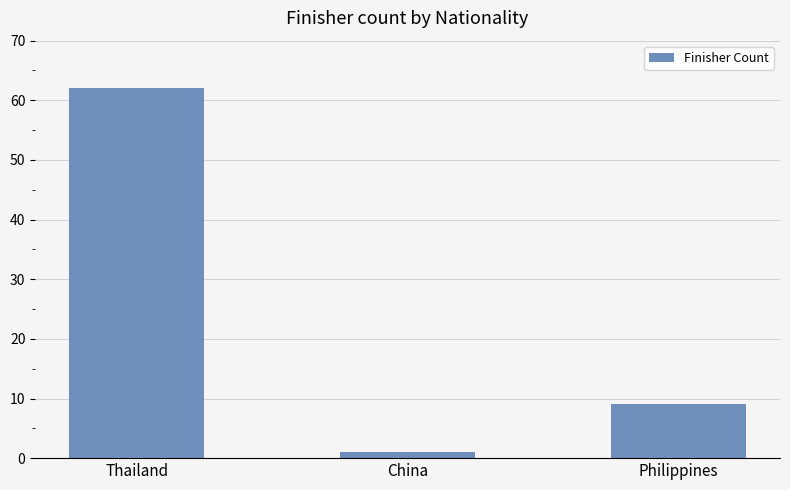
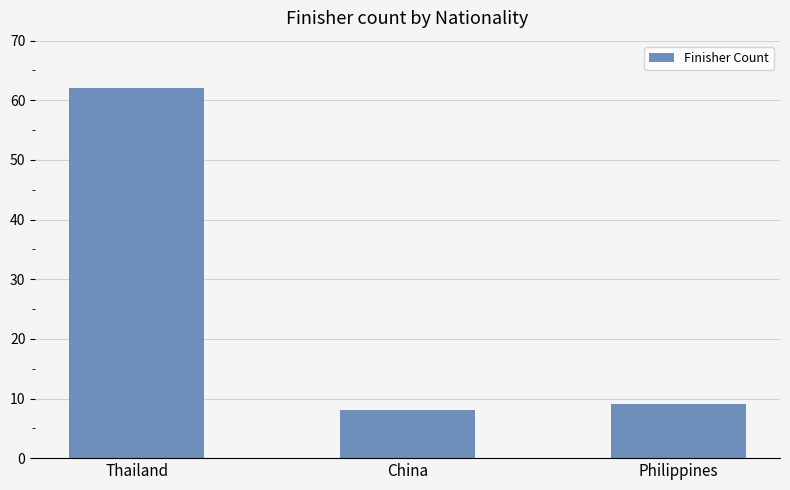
  {
    "Thailand": 62,
-   "China": 1,
+   "China": 8,
    "Philippines": 9
  }
